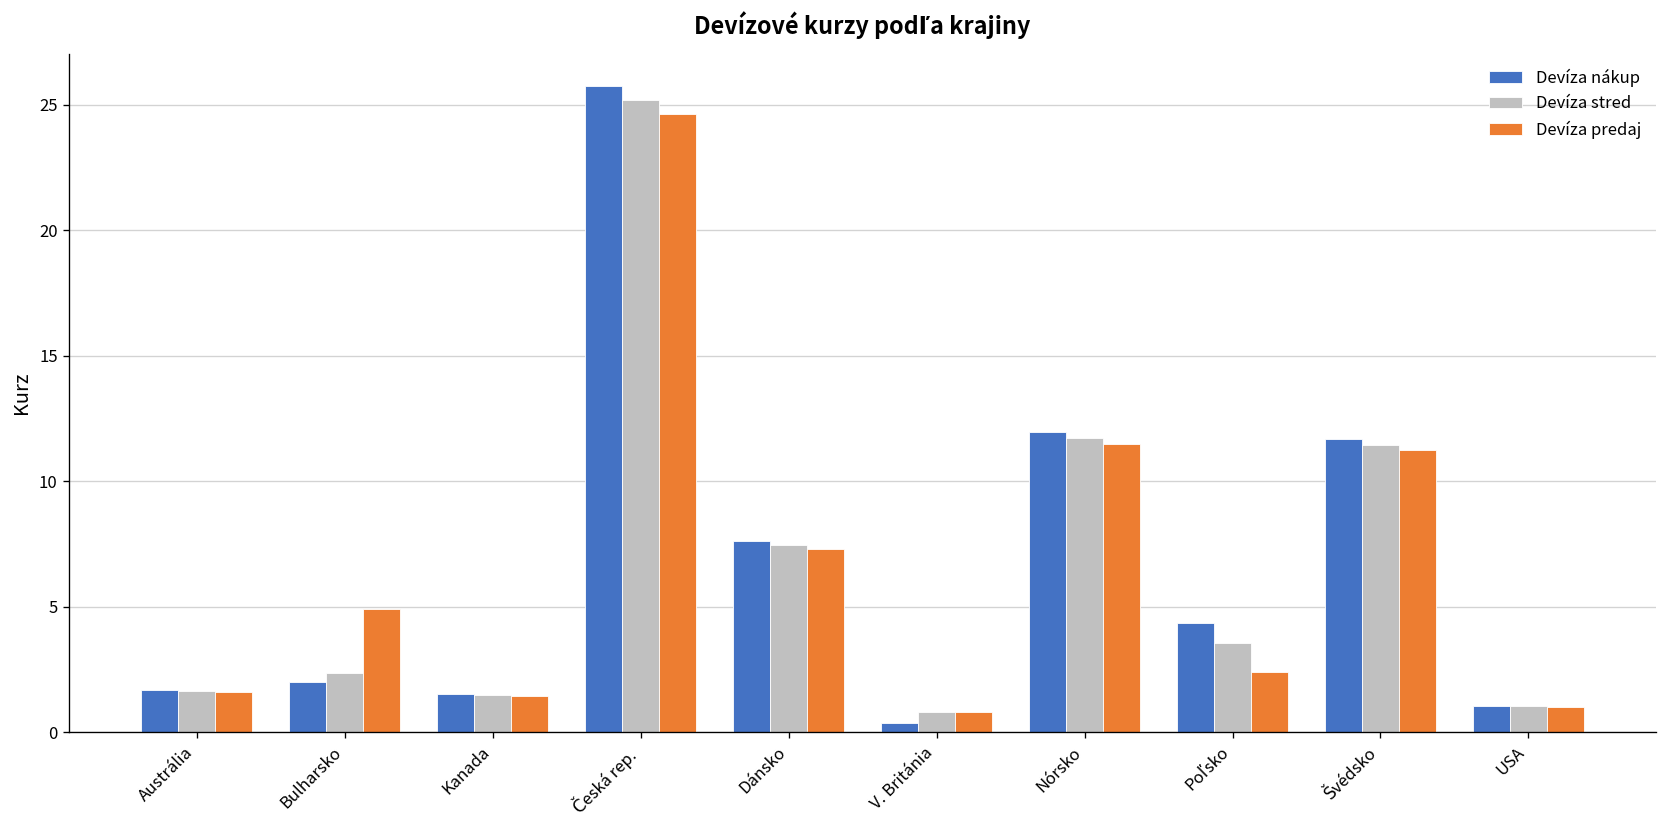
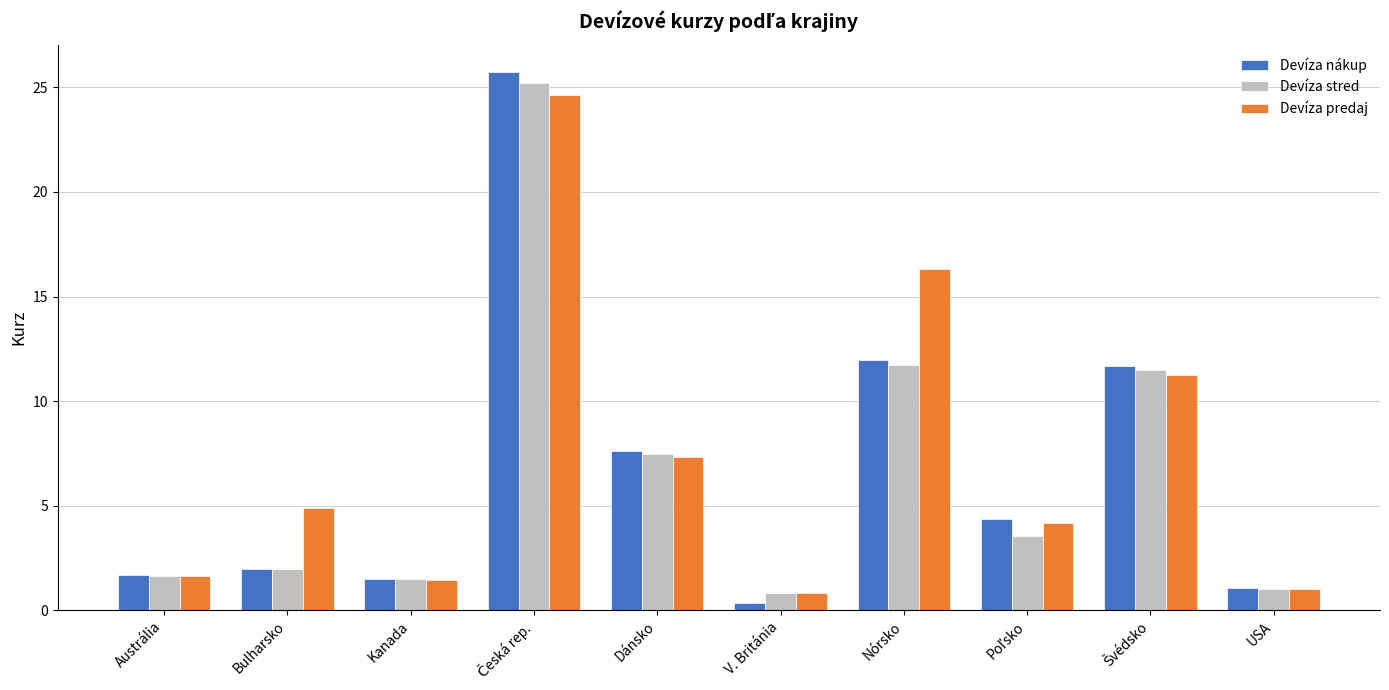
  {
    "Devíza nákup": {
      "Austrália": 1.7,
      "Bulharsko": 2.0,
      "Kanada": 1.5,
      "Česká rep.": 25.8,
      "Dánsko": 7.6,
      "V. Británia": 0.4,
      "Nórsko": 12.0,
      "Poľsko": 4.3,
      "Švédsko": 11.7,
      "USA": 1.1
    },
    "Devíza stred": {
      "Austrália": 1.7,
-     "Bulharsko": 2.3,
+     "Bulharsko": 2.0,
      "Kanada": 1.5,
      "Česká rep.": 25.2,
      "Dánsko": 7.5,
      "V. Británia": 0.8,
      "Nórsko": 11.7,
      "Poľsko": 3.6,
      "Švédsko": 11.5,
      "USA": 1.0
    },
    "Devíza predaj": {
      "Austrália": 1.6,
      "Bulharsko": 4.9,
      "Kanada": 1.5,
      "Česká rep.": 24.6,
      "Dánsko": 7.3,
      "V. Británia": 0.8,
-     "Nórsko": 11.5,
-     "Poľsko": 2.4,
+     "Nórsko": 16.3,
+     "Poľsko": 4.2,
      "Švédsko": 11.2,
      "USA": 1.0
    }
  }
